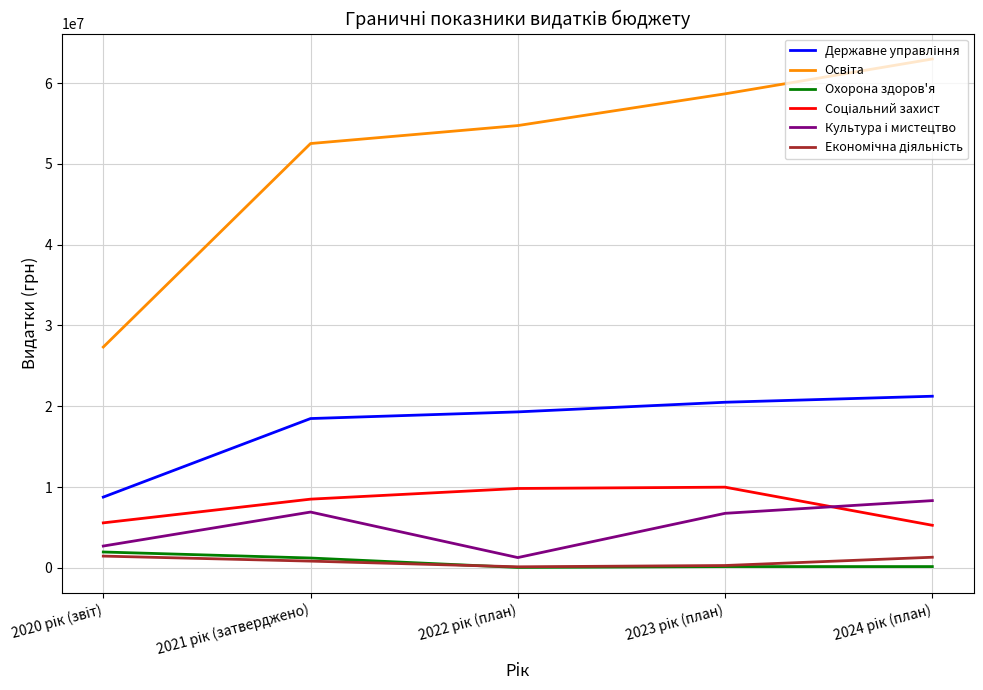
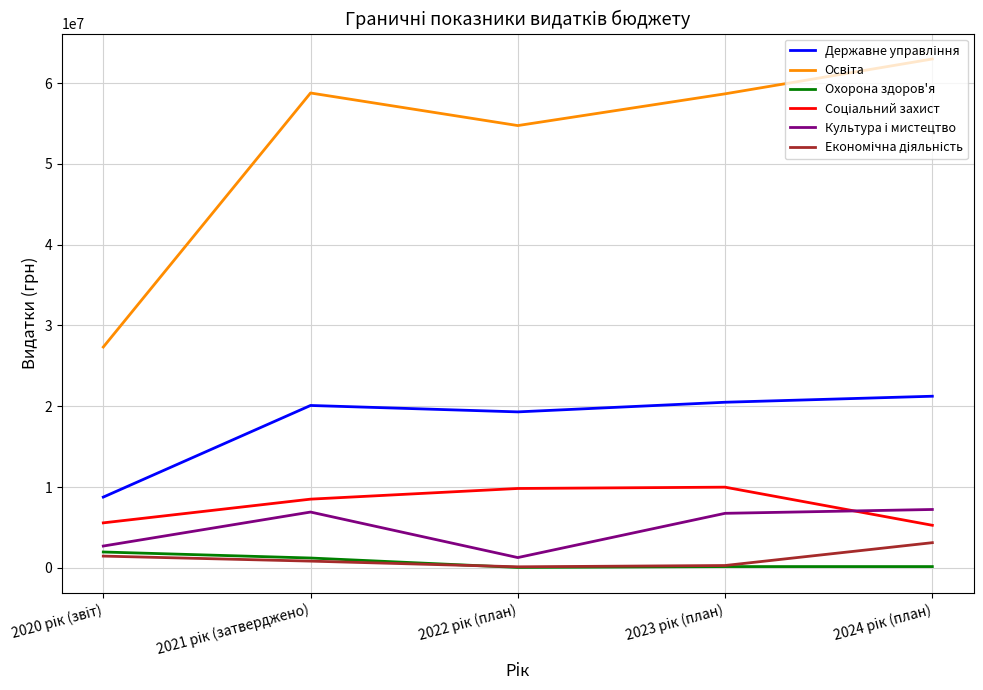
  {
    "Державне управління": {
      "2020 рік (звіт)": 9000000,
-     "2021 рік (затверджено)": 18000000,
+     "2021 рік (затверджено)": 20000000,
      "2022 рік (план)": 19000000,
      "2023 рік (план)": 20000000,
      "2024 рік (план)": 21000000
    },
    "Освіта": {
      "2020 рік (звіт)": 27000000,
-     "2021 рік (затверджено)": 53000000,
+     "2021 рік (затверджено)": 59000000,
      "2022 рік (план)": 55000000,
      "2023 рік (план)": 59000000
    },
    "Охорона здоров'я": {
      "2020 рік (звіт)": 2000000,
      "2021 рік (затверджено)": 1000000,
      "2024 рік (план)": 0
    },
    "Соціальний захист": {
      "2020 рік (звіт)": 6000000,
      "2021 рік (затверджено)": 9000000,
      "2022 рік (план)": 10000000,
      "2023 рік (план)": 10000000,
      "2024 рік (план)": 5000000
    },
    "Культура і мистецтво": {
      "2020 рік (звіт)": 3000000,
      "2021 рік (затверджено)": 7000000,
      "2022 рік (план)": 1000000,
      "2023 рік (план)": 7000000,
-     "2024 рік (план)": 8000000
+     "2024 рік (план)": 7000000
    },
    "Економічна діяльність": {
      "2020 рік (звіт)": 1000000,
      "2021 рік (затверджено)": 1000000,
-     "2024 рік (план)": 1000000
+     "2024 рік (план)": 3000000
    }
  }
